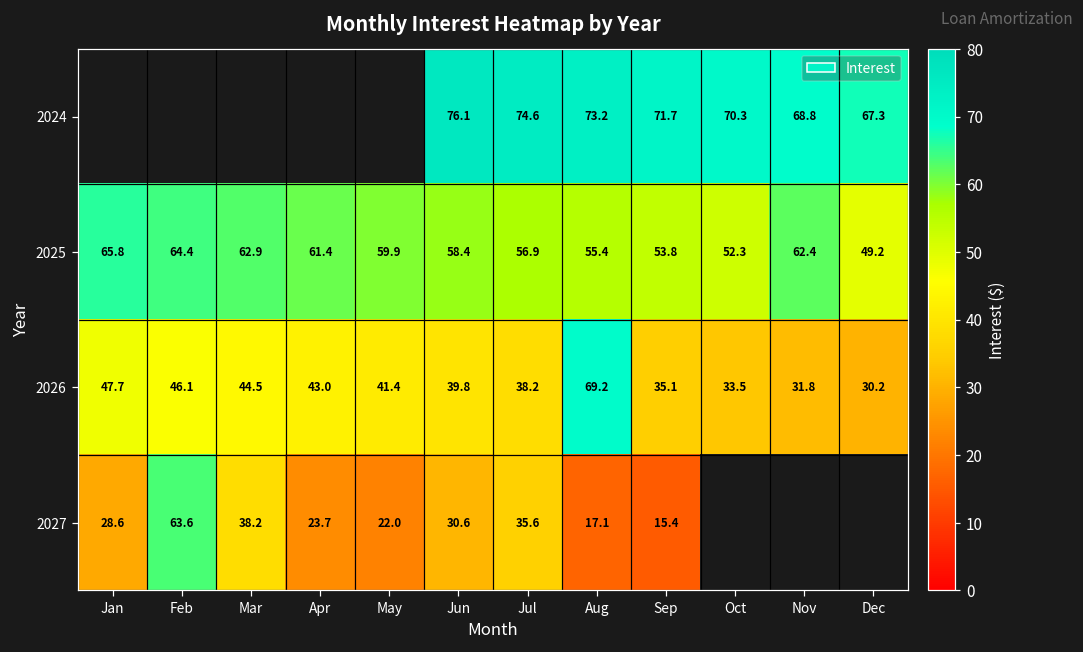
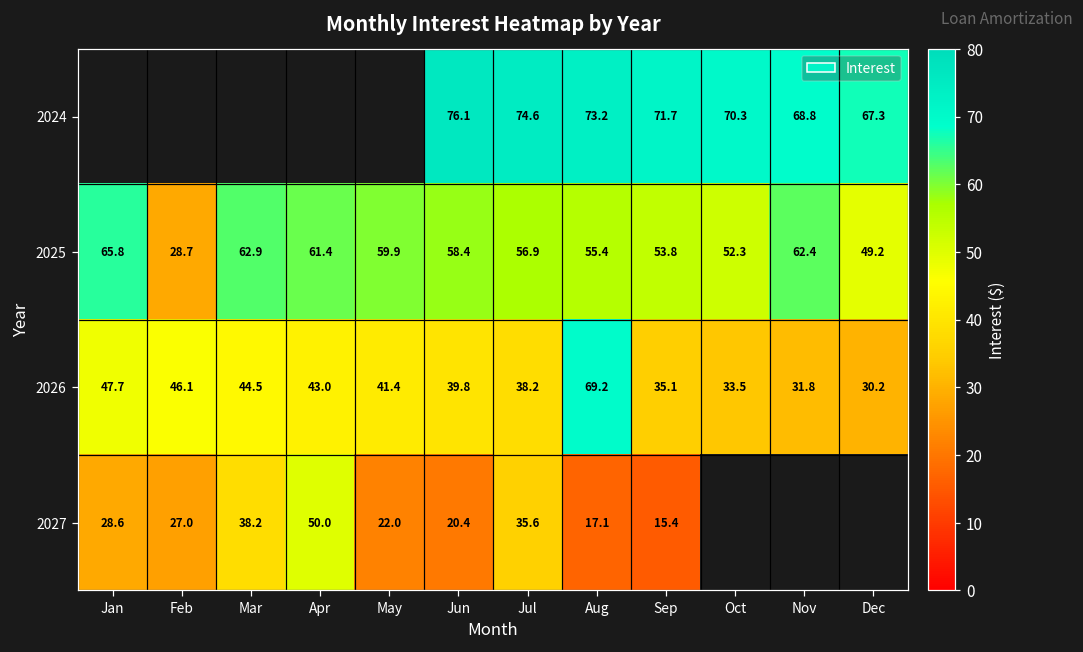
  {
    "2024": {
      "Jun": 76.1,
      "Jul": 74.6,
      "Aug": 73.2,
      "Sep": 71.7,
      "Oct": 70.3,
      "Nov": 68.8,
      "Dec": 67.3
    },
    "2025": {
      "Jan": 65.8,
-     "Feb": 64.4,
+     "Feb": 28.7,
      "Mar": 62.9,
      "Apr": 61.4,
      "May": 59.9,
      "Jun": 58.4,
      "Jul": 56.9,
      "Aug": 55.4,
      "Sep": 53.8,
      "Oct": 52.3,
      "Nov": 62.4,
      "Dec": 49.2
    },
    "2026": {
      "Jan": 47.7,
      "Feb": 46.1,
      "Mar": 44.5,
      "Apr": 43.0,
      "May": 41.4,
      "Jun": 39.8,
      "Jul": 38.2,
      "Aug": 69.2,
      "Sep": 35.1,
      "Oct": 33.5,
      "Nov": 31.8,
      "Dec": 30.2
    },
    "2027": {
      "Jan": 28.6,
-     "Feb": 63.6,
+     "Feb": 27.0,
      "Mar": 38.2,
-     "Apr": 23.7,
+     "Apr": 50.0,
      "May": 22.0,
-     "Jun": 30.6,
+     "Jun": 20.4,
      "Jul": 35.6,
      "Aug": 17.1,
      "Sep": 15.4
    }
  }
